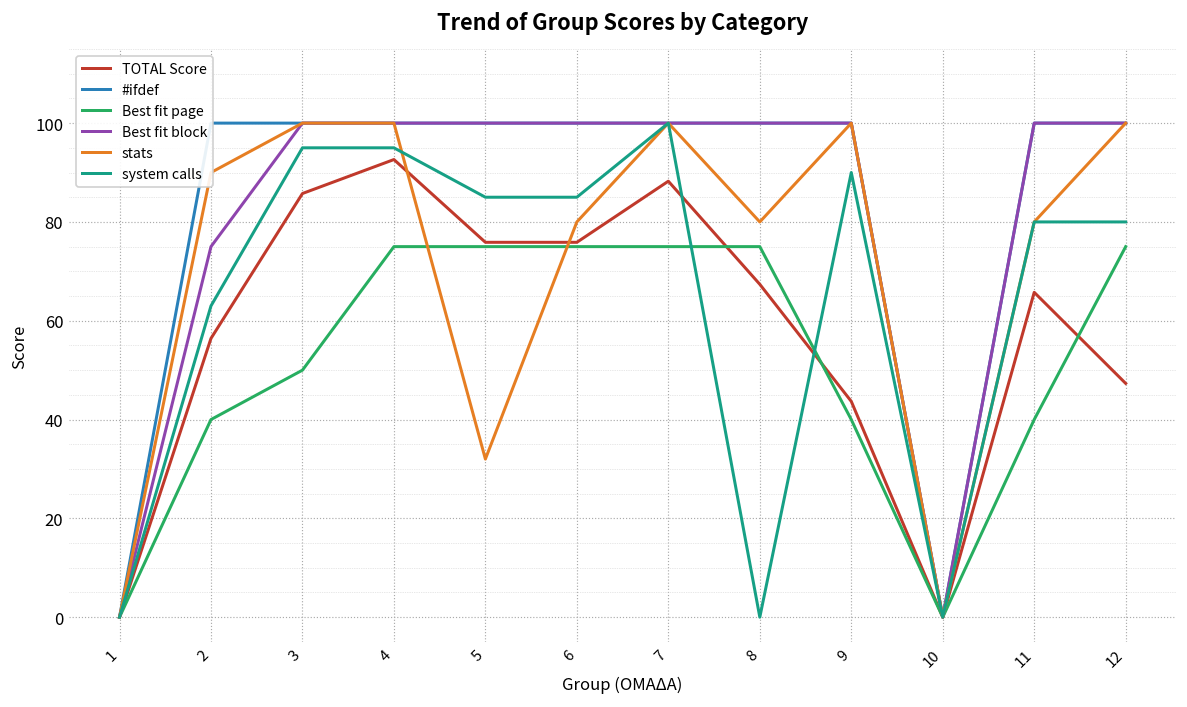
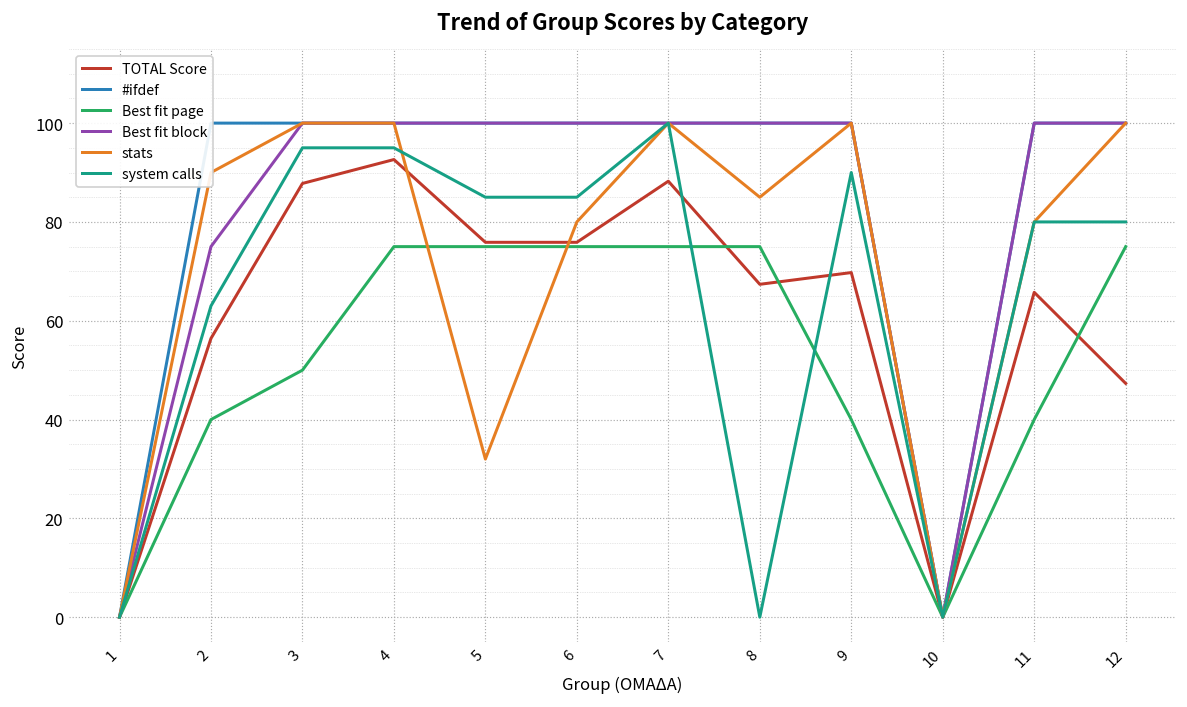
  {
    "TOTAL Score": {
      "2": 56,
-     "3": 86,
+     "3": 88,
      "4": 93,
      "5": 76,
      "6": 76,
      "7": 88,
      "8": 67,
-     "9": 44,
+     "9": 70,
      "11": 66,
      "12": 47
    },
    "Best fit block": {
      "2": 75
    },
    "stats": {
      "5": 32,
      "6": 80,
-     "8": 80
+     "8": 85
    }
  }
